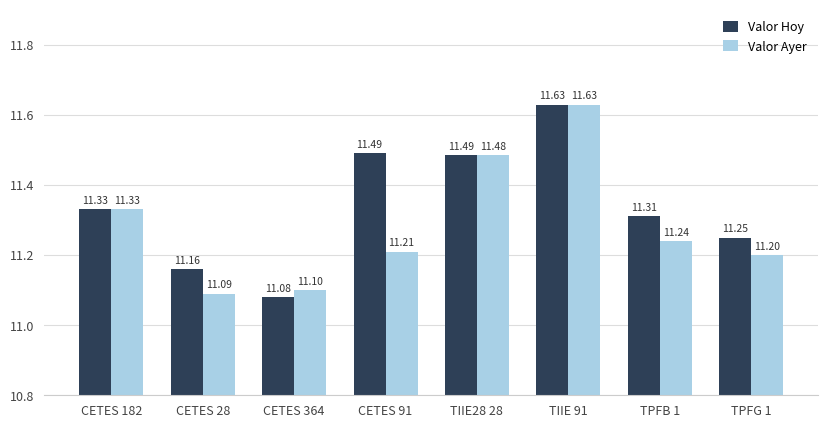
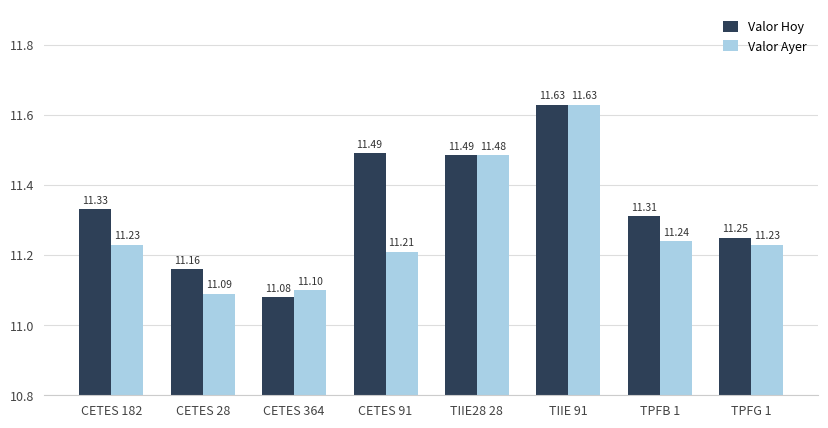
  {
    "Valor Hoy": {
      "CETES 182": 11.33,
      "CETES 28": 11.16,
      "CETES 364": 11.08,
      "CETES 91": 11.49,
      "TIIE28 28": 11.49,
      "TIIE 91": 11.63,
      "TPFB 1": 11.31,
      "TPFG 1": 11.25
    },
    "Valor Ayer": {
-     "CETES 182": 11.33,
+     "CETES 182": 11.23,
      "CETES 28": 11.09,
      "CETES 364": 11.10,
      "CETES 91": 11.21,
      "TIIE28 28": 11.48,
      "TIIE 91": 11.63,
      "TPFB 1": 11.24,
-     "TPFG 1": 11.20
+     "TPFG 1": 11.23
    }
  }
